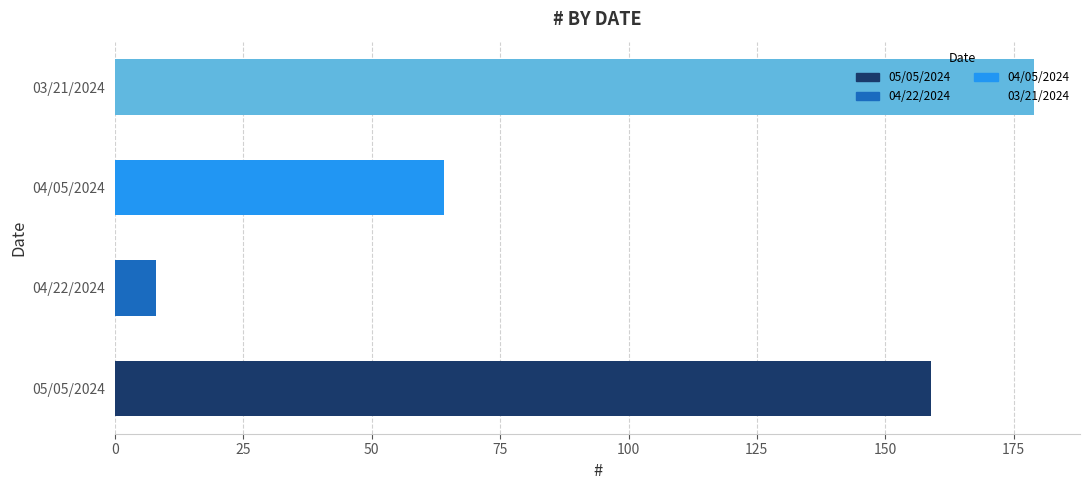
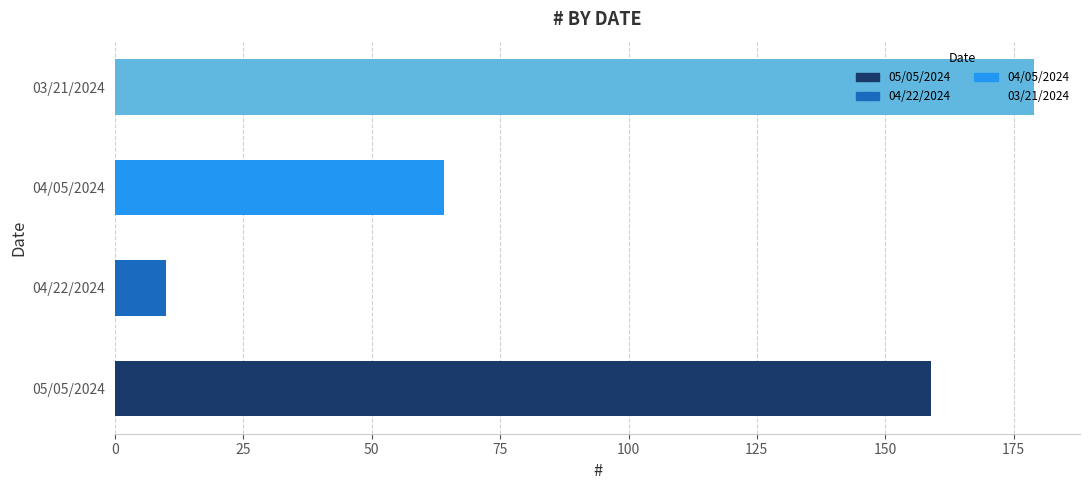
  {
    "03/21/2024": 179,
    "04/05/2024": 64,
-   "04/22/2024": 8,
+   "04/22/2024": 10,
    "05/05/2024": 159
  }
